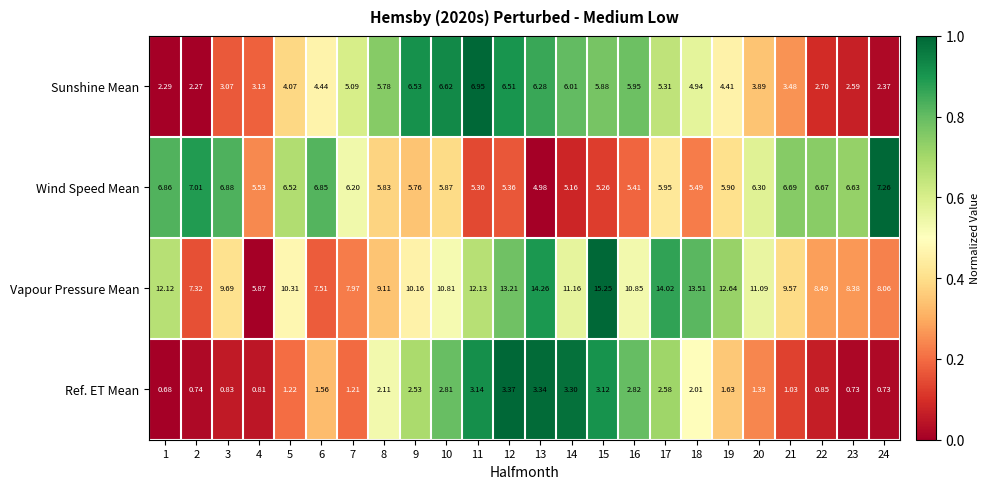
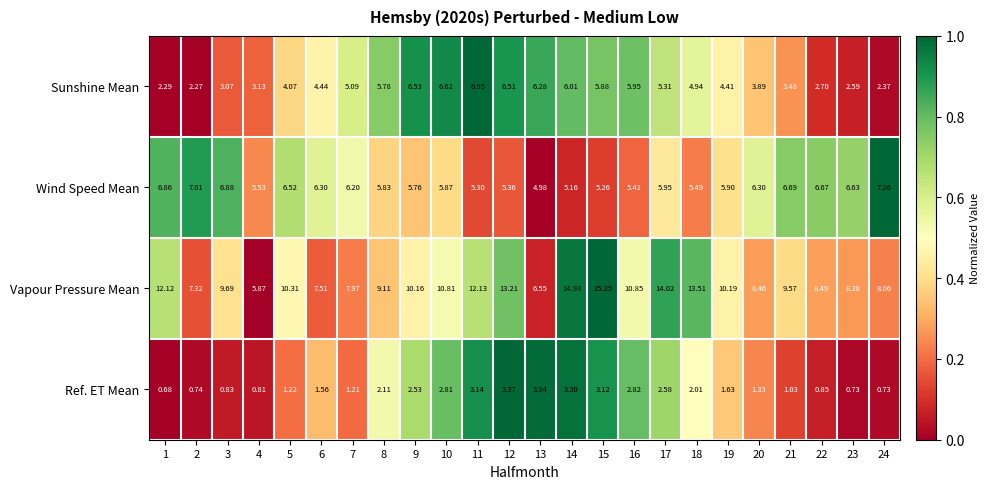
  {
    "Sunshine Mean": {
      "1": 2.29,
      "2": 2.27,
      "3": 3.07,
      "4": 3.13,
      "5": 4.07,
      "6": 4.44,
      "7": 5.09,
      "8": 5.78,
      "9": 6.53,
      "10": 6.62,
      "11": 6.95,
      "12": 6.51,
      "13": 6.28,
      "14": 6.01,
      "15": 5.88,
      "16": 5.95,
      "17": 5.31,
      "18": 4.94,
      "19": 4.41,
      "20": 3.89,
      "21": 3.48,
      "22": 2.70,
      "23": 2.59,
      "24": 2.37
    },
    "Wind Speed Mean": {
      "1": 6.86,
      "2": 7.01,
      "3": 6.88,
      "4": 5.53,
      "5": 6.52,
-     "6": 6.85,
+     "6": 6.30,
      "7": 6.20,
      "8": 5.83,
      "9": 5.76,
      "10": 5.87,
      "11": 5.30,
      "12": 5.36,
      "13": 4.98,
      "14": 5.16,
      "15": 5.26,
      "16": 5.41,
      "17": 5.95,
      "18": 5.49,
      "19": 5.90,
      "20": 6.30,
      "21": 6.69,
      "22": 6.67,
      "23": 6.63,
      "24": 7.26
    },
    "Vapour Pressure Mean": {
      "1": 12.12,
      "2": 7.32,
      "3": 9.69,
      "4": 5.87,
      "5": 10.31,
      "6": 7.51,
      "7": 7.97,
      "8": 9.11,
      "9": 10.16,
      "10": 10.81,
      "11": 12.13,
      "12": 13.21,
-     "13": 14.26,
-     "14": 11.16,
+     "13": 6.55,
+     "14": 14.93,
      "15": 15.25,
      "16": 10.85,
      "17": 14.02,
      "18": 13.51,
-     "19": 12.64,
-     "20": 11.09,
+     "19": 10.19,
+     "20": 8.46,
      "21": 9.57,
      "22": 8.49,
      "23": 8.38,
      "24": 8.06
    },
    "Ref. ET Mean": {
      "1": 0.68,
      "2": 0.74,
      "3": 0.83,
      "4": 0.81,
      "5": 1.22,
      "6": 1.56,
      "7": 1.21,
      "8": 2.11,
      "9": 2.53,
      "10": 2.81,
      "11": 3.14,
      "12": 3.37,
      "13": 3.34,
      "14": 3.30,
      "15": 3.12,
      "16": 2.82,
      "17": 2.58,
      "18": 2.01,
      "19": 1.63,
      "20": 1.33,
      "21": 1.03,
      "22": 0.85,
      "23": 0.73,
      "24": 0.73
    }
  }
